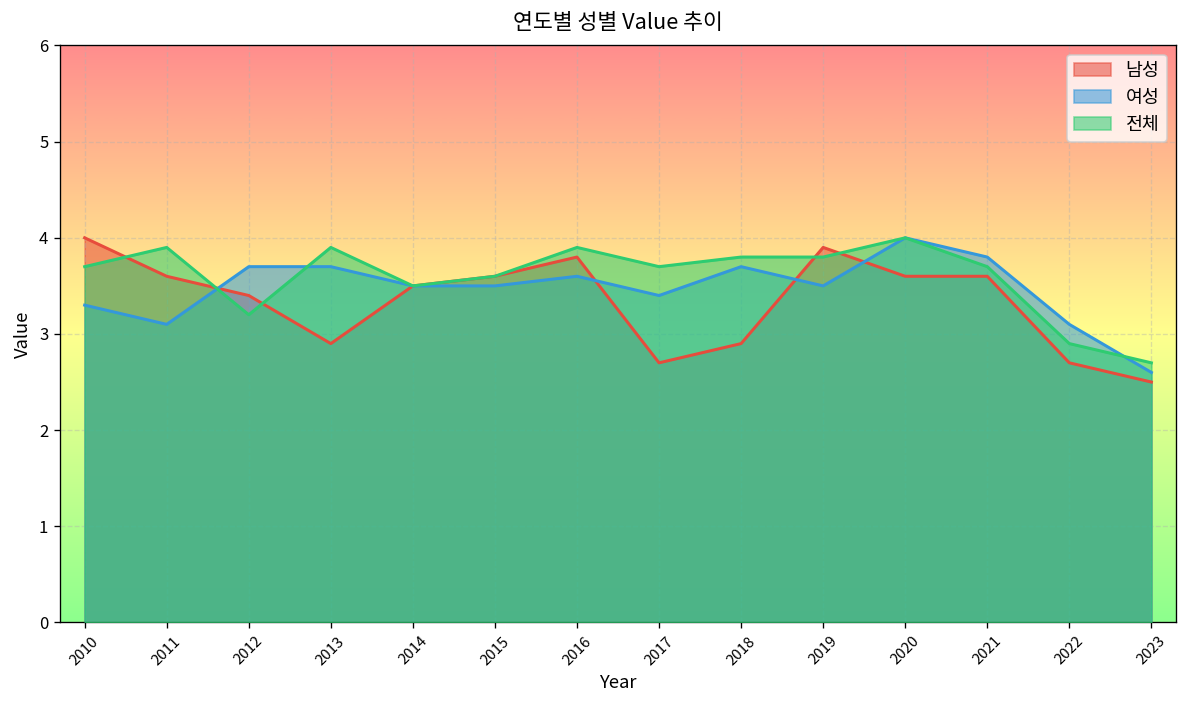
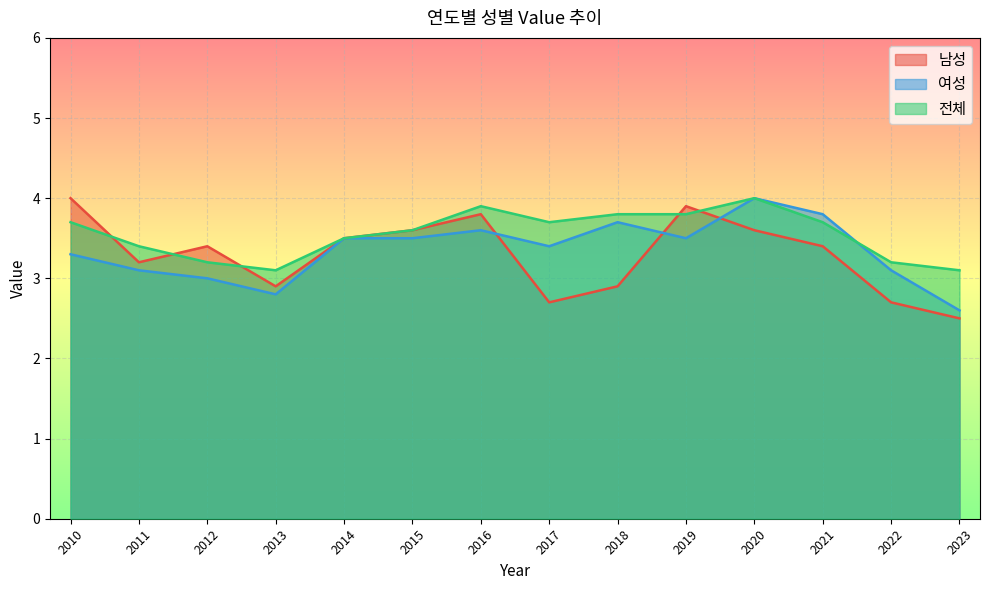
  {
    "남성": {
      "2010": 4.0,
-     "2011": 3.6,
+     "2011": 3.2,
      "2012": 3.4,
      "2013": 2.9,
      "2016": 3.8,
      "2017": 2.7,
      "2018": 2.9,
      "2019": 3.9,
      "2020": 3.6,
-     "2021": 3.6,
+     "2021": 3.4,
      "2022": 2.7,
      "2023": 2.5
    },
    "여성": {
      "2010": 3.3,
      "2011": 3.1,
-     "2012": 3.7,
-     "2013": 3.7,
+     "2012": 3.0,
+     "2013": 2.8,
      "2015": 3.5,
      "2016": 3.6,
      "2017": 3.4,
      "2018": 3.7,
      "2019": 3.5,
      "2021": 3.8,
      "2022": 3.1,
      "2023": 2.6
    },
    "전체": {
      "2010": 3.7,
-     "2011": 3.9,
+     "2011": 3.4,
      "2012": 3.2,
-     "2013": 3.9,
+     "2013": 3.1,
      "2016": 3.9,
      "2017": 3.7,
      "2018": 3.8,
      "2019": 3.8,
      "2021": 3.7,
-     "2022": 2.9,
-     "2023": 2.7
+     "2022": 3.2,
+     "2023": 3.1
    }
  }
